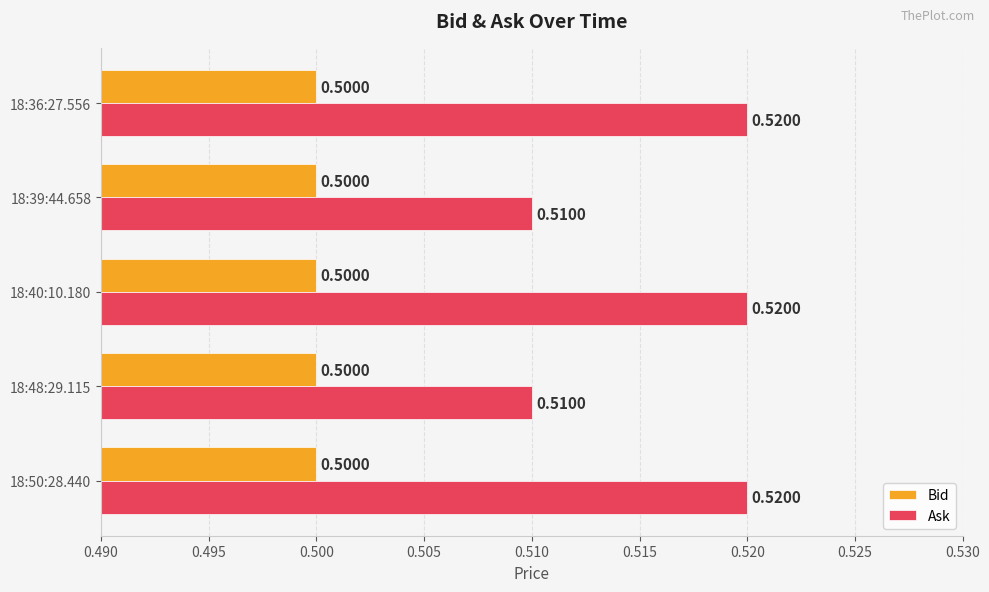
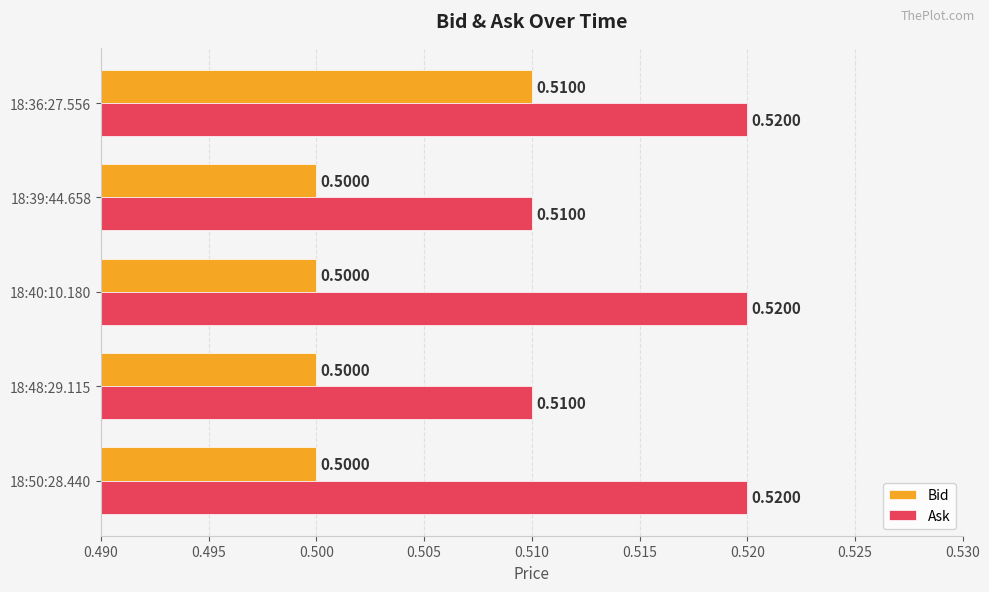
  {
    "Bid": {
-     "18:36:27.556": 0.5000,
+     "18:36:27.556": 0.5100,
      "18:39:44.658": 0.5000,
      "18:40:10.180": 0.5000,
      "18:48:29.115": 0.5000,
      "18:50:28.440": 0.5000
    },
    "Ask": {
      "18:36:27.556": 0.5200,
      "18:39:44.658": 0.5100,
      "18:40:10.180": 0.5200,
      "18:48:29.115": 0.5100,
      "18:50:28.440": 0.5200
    }
  }
